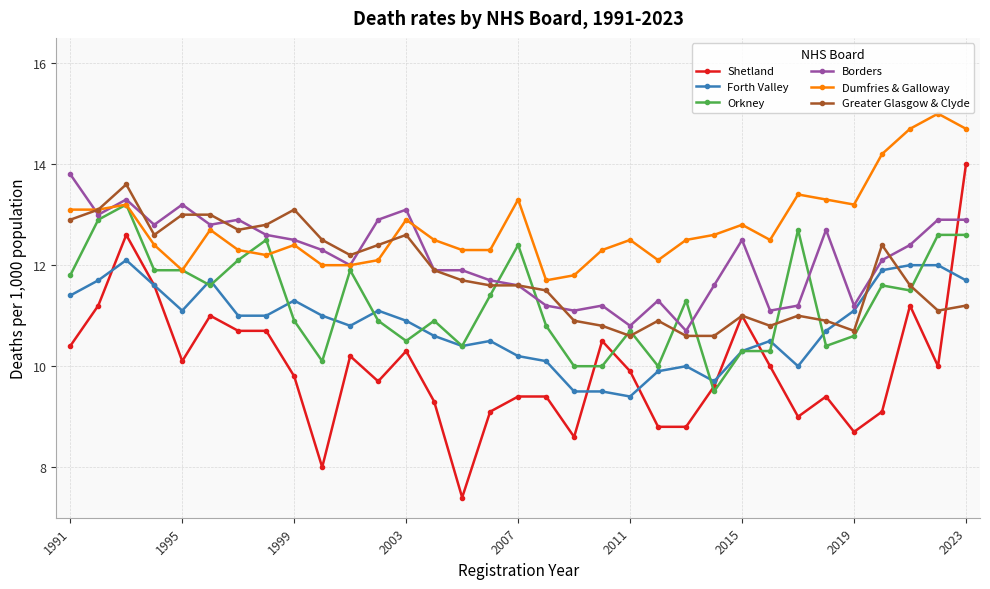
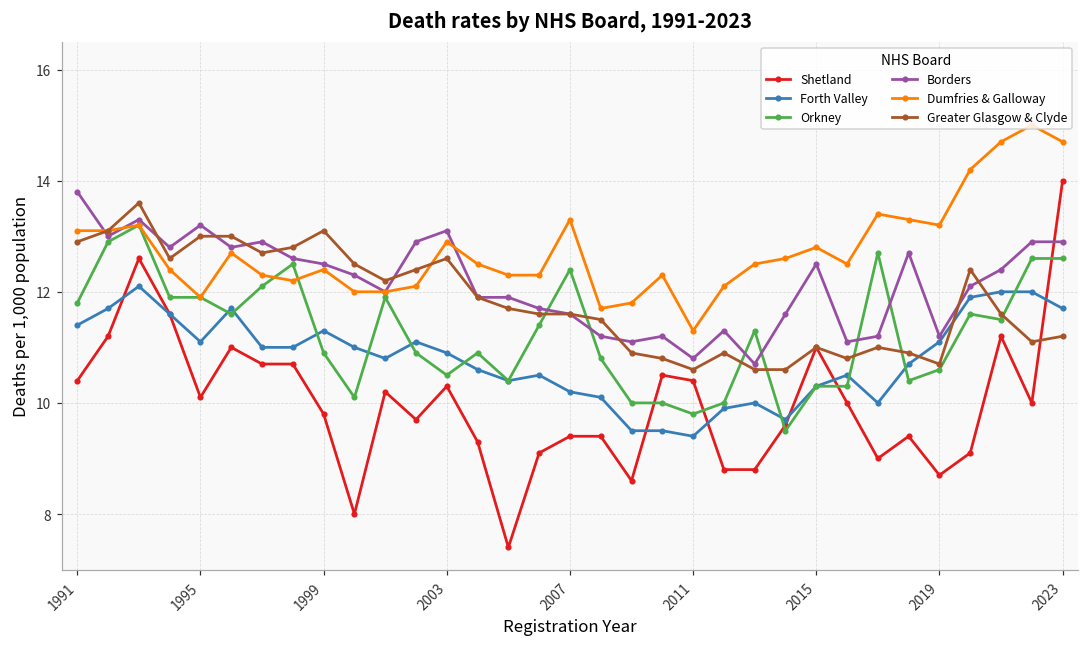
  {
    "Shetland": {
      "1991": 10.4,
      "1995": 10.1,
      "1999": 9.8,
      "2003": 10.3,
      "2007": 9.4,
-     "2011": 9.9,
+     "2011": 10.4,
      "2019": 8.7,
      "2023": 14.0
    },
    "Forth Valley": {
      "1991": 11.4,
      "1995": 11.1,
      "1999": 11.3,
      "2003": 10.9,
      "2007": 10.2,
      "2011": 9.4,
      "2019": 11.1,
      "2023": 11.7
    },
    "Orkney": {
      "1991": 11.8,
      "1999": 10.9,
      "2003": 10.5,
      "2007": 12.4,
-     "2011": 10.7,
+     "2011": 9.8,
      "2019": 10.6,
      "2023": 12.6
    },
    "Borders": {
      "1991": 13.8,
      "1995": 13.2,
      "1999": 12.5,
      "2003": 13.1,
      "2011": 10.8,
      "2015": 12.5,
      "2019": 11.2,
      "2023": 12.9
    },
    "Dumfries & Galloway": {
      "1991": 13.1,
      "1999": 12.4,
      "2003": 12.9,
      "2007": 13.3,
-     "2011": 12.5,
+     "2011": 11.3,
      "2015": 12.8,
      "2019": 13.2,
      "2023": 14.7
    },
    "Greater Glasgow & Clyde": {
      "1991": 12.9,
      "1995": 13.0,
      "1999": 13.1,
      "2003": 12.6,
      "2011": 10.6,
      "2019": 10.7,
      "2023": 11.2
    }
  }
